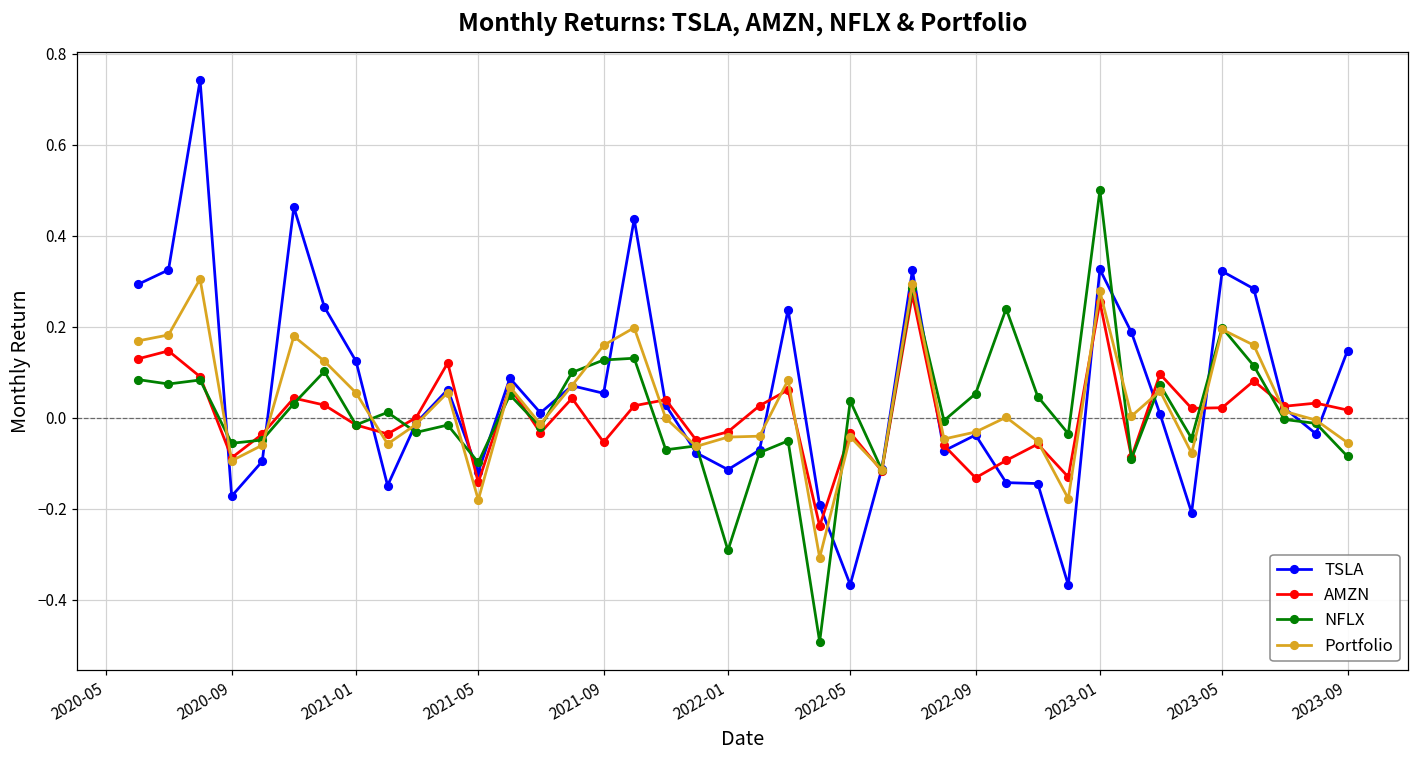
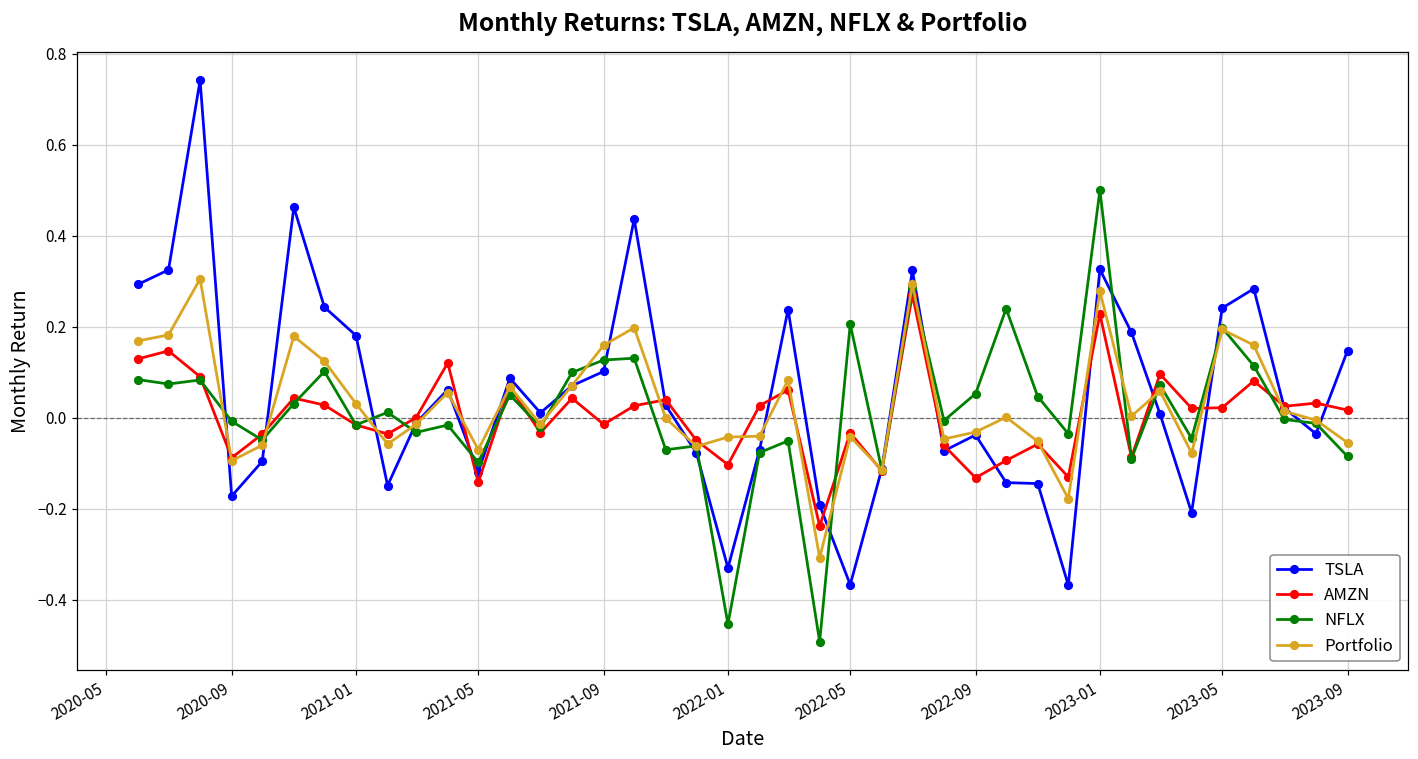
  {
    "TSLA": {
      "2020-09": -0.17,
-     "2021-01": 0.12,
+     "2021-01": 0.18,
      "2021-05": -0.12,
-     "2021-09": 0.05,
-     "2022-01": -0.11,
+     "2021-09": 0.10,
+     "2022-01": -0.33,
      "2022-05": -0.37,
      "2022-09": -0.04,
      "2023-01": 0.33,
-     "2023-05": 0.32,
+     "2023-05": 0.24,
      "2023-09": 0.15
    },
    "AMZN": {
      "2020-09": -0.09,
      "2021-05": -0.14,
-     "2021-09": -0.05,
-     "2022-01": -0.03,
+     "2021-09": -0.01,
+     "2022-01": -0.10,
      "2022-05": -0.03,
      "2022-09": -0.13,
-     "2023-01": 0.25,
+     "2023-01": 0.23,
      "2023-05": 0.02,
      "2023-09": 0.02
    },
    "NFLX": {
-     "2020-09": -0.06,
+     "2020-09": -0.01,
      "2021-05": -0.10,
      "2021-09": 0.13,
-     "2022-01": -0.29,
-     "2022-05": 0.04,
+     "2022-01": -0.45,
+     "2022-05": 0.21,
      "2022-09": 0.05,
      "2023-01": 0.50,
      "2023-09": -0.08
    },
    "Portfolio": {
      "2020-09": -0.09,
-     "2021-01": 0.06,
-     "2021-05": -0.18,
+     "2021-01": 0.03,
+     "2021-05": -0.07,
      "2021-09": 0.16,
      "2022-01": -0.04,
      "2022-05": -0.04,
      "2022-09": -0.03,
      "2023-01": 0.28,
      "2023-09": -0.05
    }
  }
